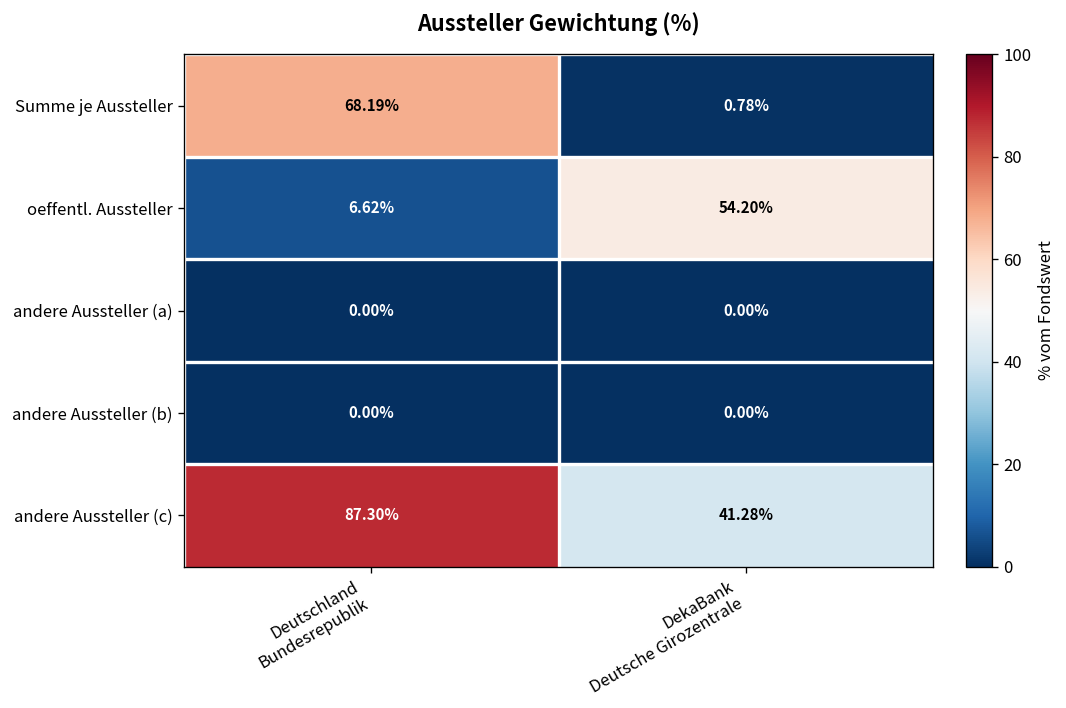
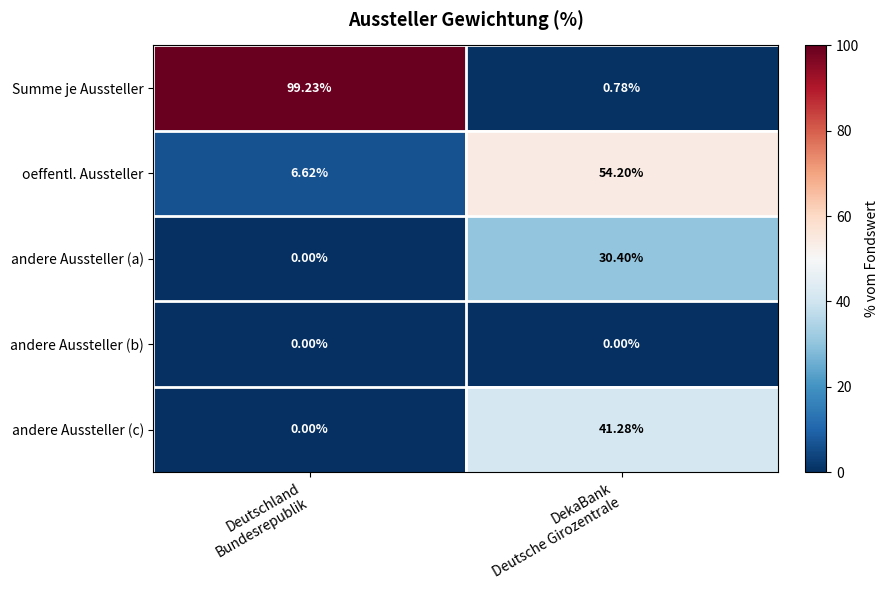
  {
    "Summe je Aussteller": {
-     "Deutschland Bundesrepublik": "68.19%",
+     "Deutschland Bundesrepublik": "99.23%",
      "DekaBank Deutsche Girozentrale": "0.78%"
    },
    "oeffentl. Aussteller": {
      "Deutschland Bundesrepublik": "6.62%",
      "DekaBank Deutsche Girozentrale": "54.20%"
    },
    "andere Aussteller (a)": {
      "Deutschland Bundesrepublik": "0.00%",
-     "DekaBank Deutsche Girozentrale": "0.00%"
+     "DekaBank Deutsche Girozentrale": "30.40%"
    },
    "andere Aussteller (b)": {
      "Deutschland Bundesrepublik": "0.00%",
      "DekaBank Deutsche Girozentrale": "0.00%"
    },
    "andere Aussteller (c)": {
-     "Deutschland Bundesrepublik": "87.30%",
+     "Deutschland Bundesrepublik": "0.00%",
      "DekaBank Deutsche Girozentrale": "41.28%"
    }
  }
